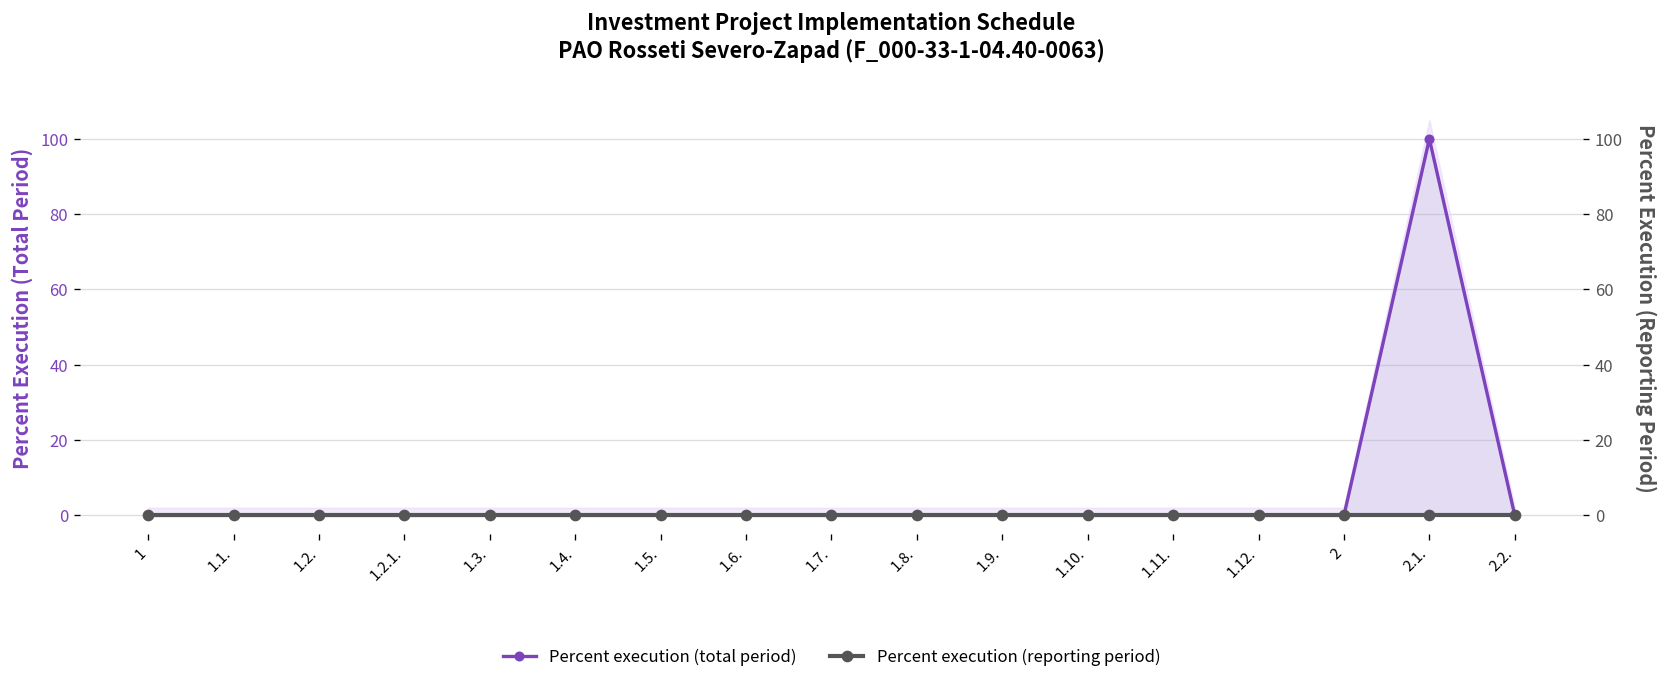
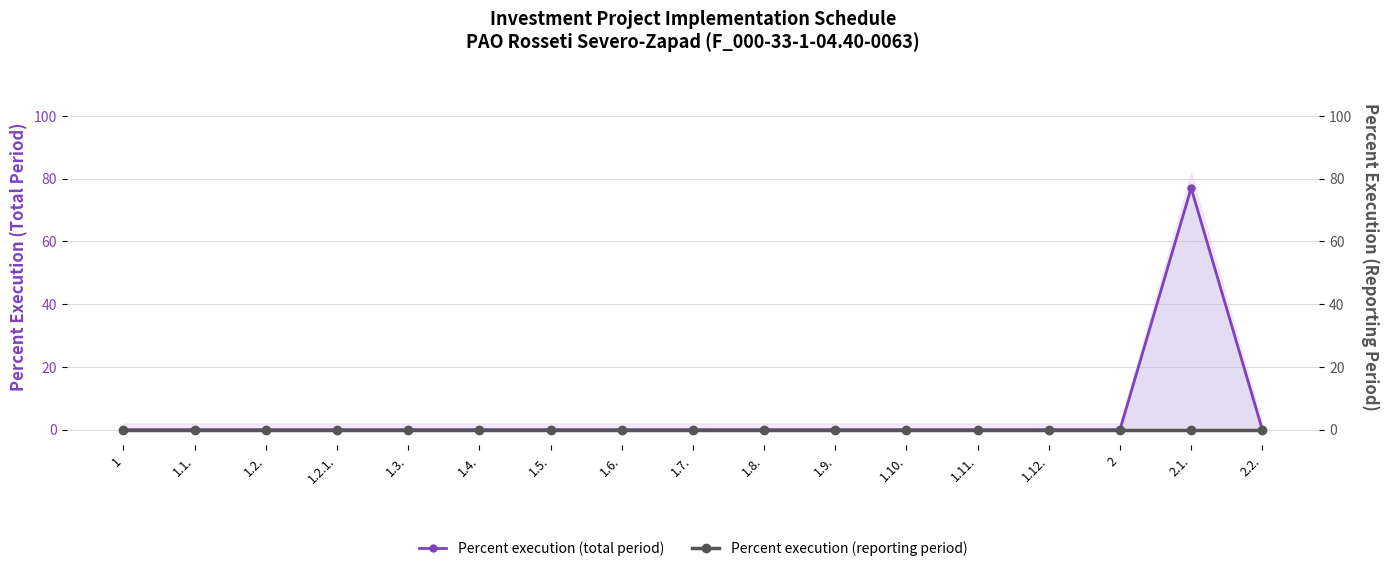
  {
    "Percent execution (total period)": {
      "1": 0,
      "1.1.": 0,
      "1.2.": 0,
      "1.2.1.": 0,
      "1.3.": 0,
      "1.4.": 0,
      "1.5.": 0,
      "1.6.": 0,
      "1.7.": 0,
      "1.8.": 0,
      "1.9.": 0,
      "1.10.": 0,
      "1.11.": 0,
      "1.12.": 0,
      "2": 0,
-     "2.1.": 100,
+     "2.1.": 77,
      "2.2.": 0
    },
    "Percent execution (reporting period)": {
      "1": 0,
      "1.1.": 0,
      "1.2.": 0,
      "1.2.1.": 0,
      "1.3.": 0,
      "1.4.": 0,
      "1.5.": 0,
      "1.6.": 0,
      "1.7.": 0,
      "1.8.": 0,
      "1.9.": 0,
      "1.10.": 0,
      "1.11.": 0,
      "1.12.": 0,
      "2": 0,
      "2.1.": 0,
      "2.2.": 0
    }
  }
